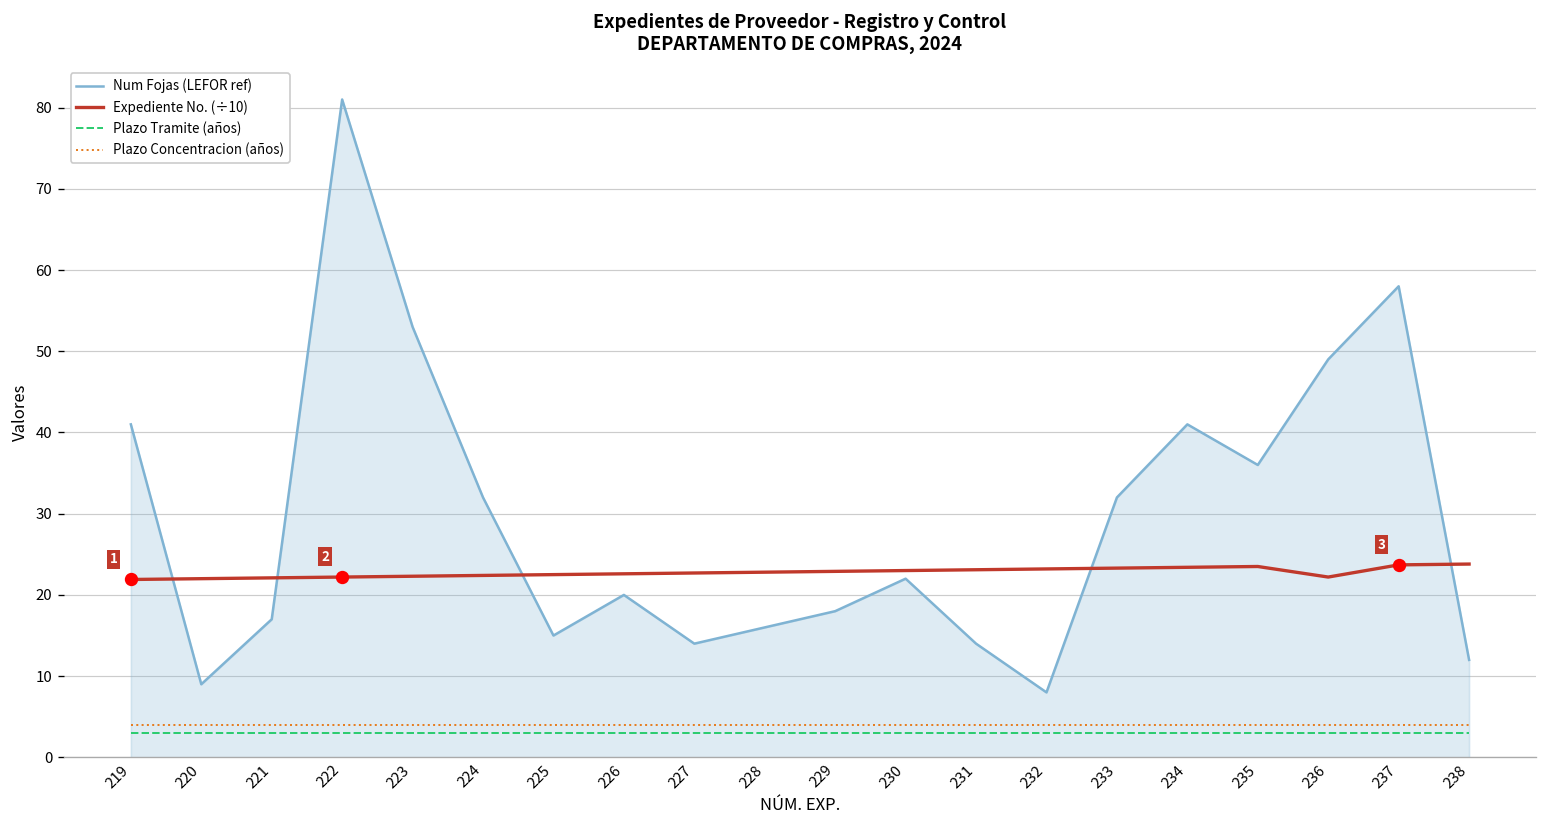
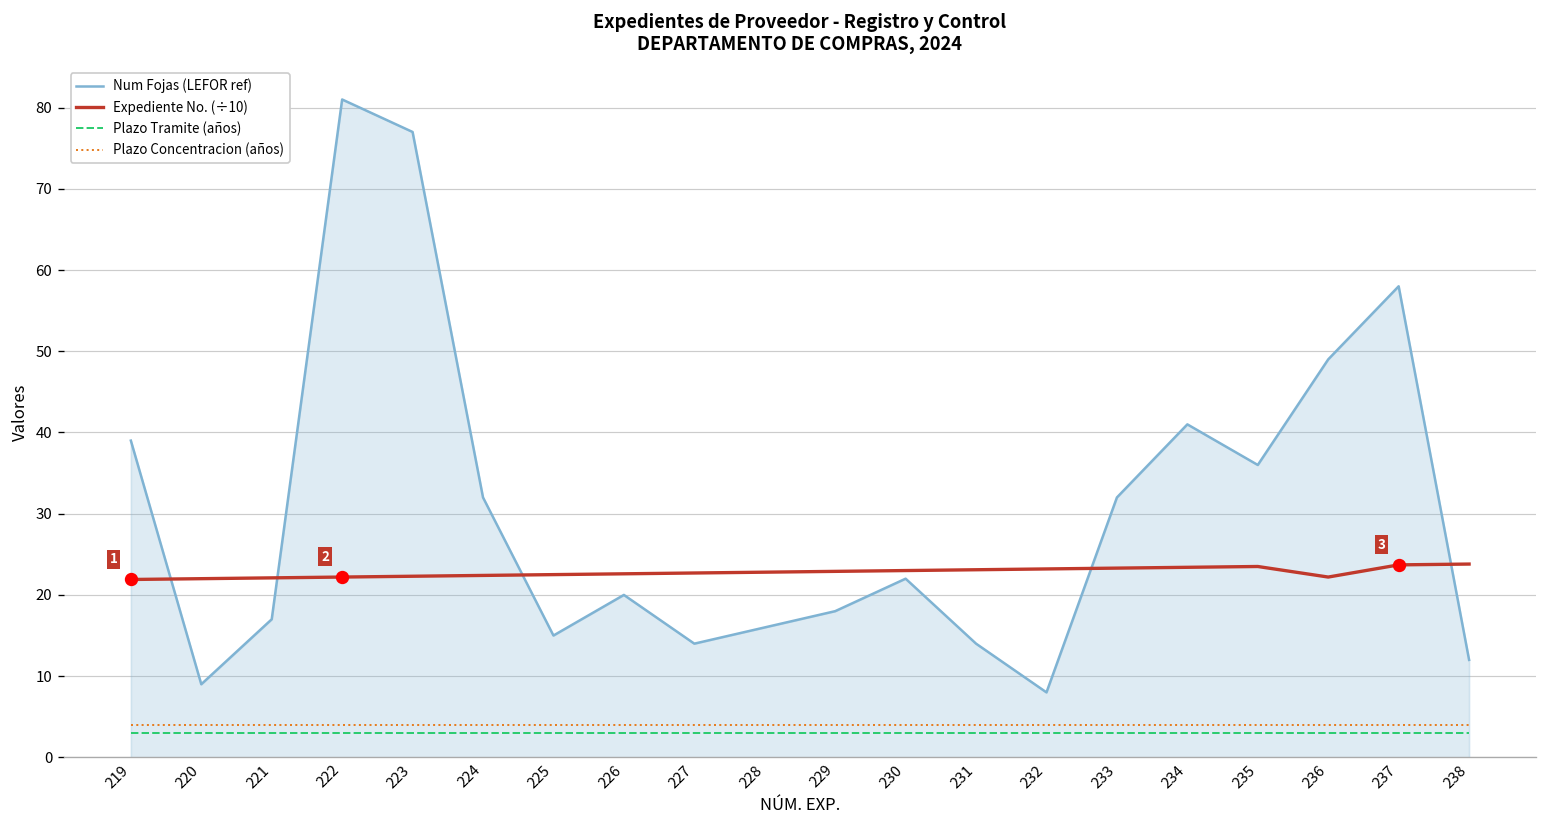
  {
    "Num Fojas (LEFOR ref)": {
-     "219": 41,
+     "219": 39,
      "220": 9,
      "221": 17,
      "222": 81,
-     "223": 53,
+     "223": 77,
      "224": 32,
      "225": 15,
      "226": 20,
      "227": 14,
      "228": 16,
      "229": 18,
      "230": 22,
      "231": 14,
      "232": 8,
      "233": 32,
      "234": 41,
      "235": 36,
      "236": 49,
      "237": 58,
      "238": 12
    },
    "Expediente No. (÷10)": {
      "220": 22,
      "221": 22,
      "223": 22,
      "224": 22,
      "225": 23,
      "226": 23,
      "227": 23,
      "228": 23,
      "229": 23,
      "230": 23,
      "231": 23,
      "232": 23,
      "233": 23,
      "234": 23,
      "235": 24,
      "236": 22,
      "238": 24
    },
    "Plazo Tramite (años)": {
      "219": 3,
      "220": 3,
      "221": 3,
      "222": 3,
      "223": 3,
      "224": 3,
      "225": 3,
      "226": 3,
      "227": 3,
      "228": 3,
      "229": 3,
      "230": 3,
      "231": 3,
      "232": 3,
      "233": 3,
      "234": 3,
      "235": 3,
      "236": 3,
      "237": 3,
      "238": 3
    },
    "Plazo Concentracion (años)": {
      "219": 4,
      "220": 4,
      "221": 4,
      "222": 4,
      "223": 4,
      "224": 4,
      "225": 4,
      "226": 4,
      "227": 4,
      "228": 4,
      "229": 4,
      "230": 4,
      "231": 4,
      "232": 4,
      "233": 4,
      "234": 4,
      "235": 4,
      "236": 4,
      "237": 4,
      "238": 4
    }
  }
